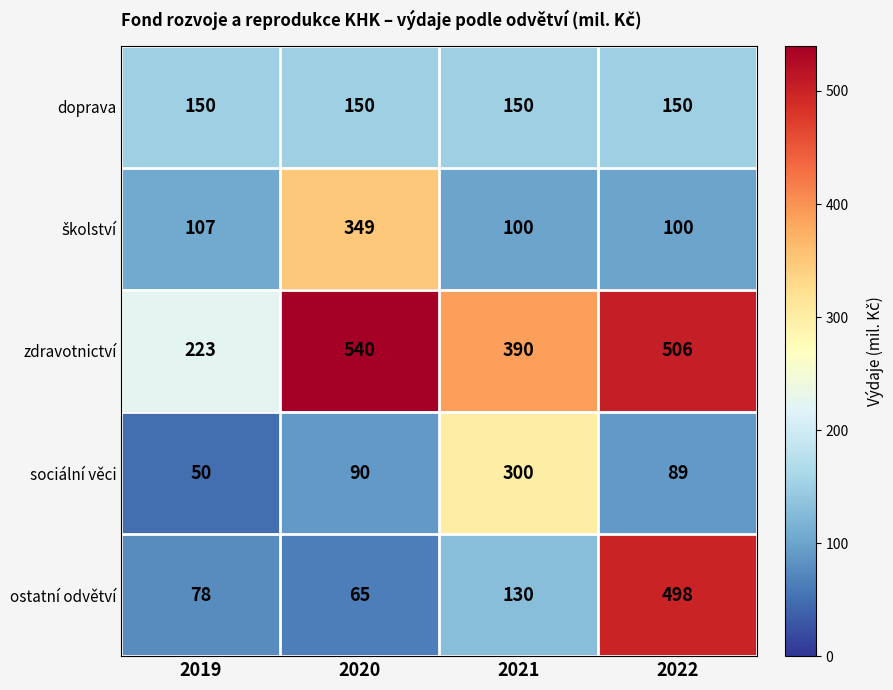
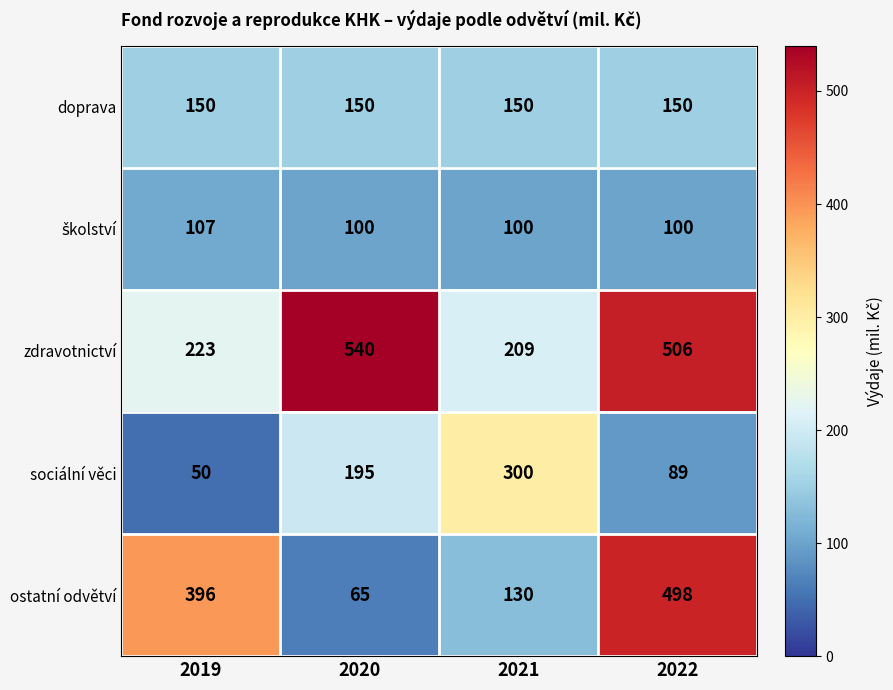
  {
    "doprava": {
      "2019": 150,
      "2020": 150,
      "2021": 150,
      "2022": 150
    },
    "školství": {
      "2019": 107,
-     "2020": 349,
+     "2020": 100,
      "2021": 100,
      "2022": 100
    },
    "zdravotnictví": {
      "2019": 223,
      "2020": 540,
-     "2021": 390,
+     "2021": 209,
      "2022": 506
    },
    "sociální věci": {
      "2019": 50,
-     "2020": 90,
+     "2020": 195,
      "2021": 300,
      "2022": 89
    },
    "ostatní odvětví": {
-     "2019": 78,
+     "2019": 396,
      "2020": 65,
      "2021": 130,
      "2022": 498
    }
  }
